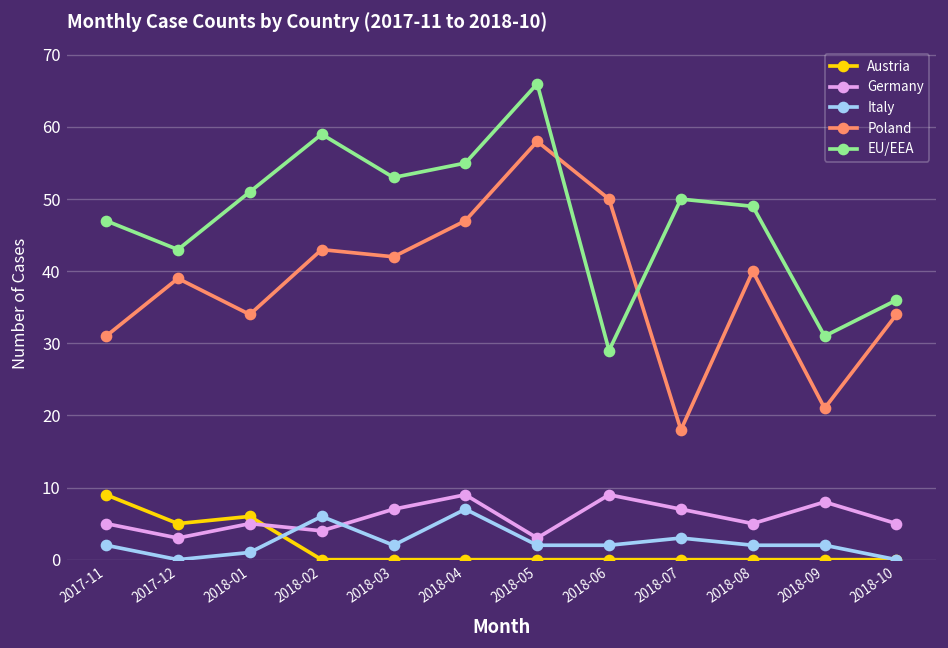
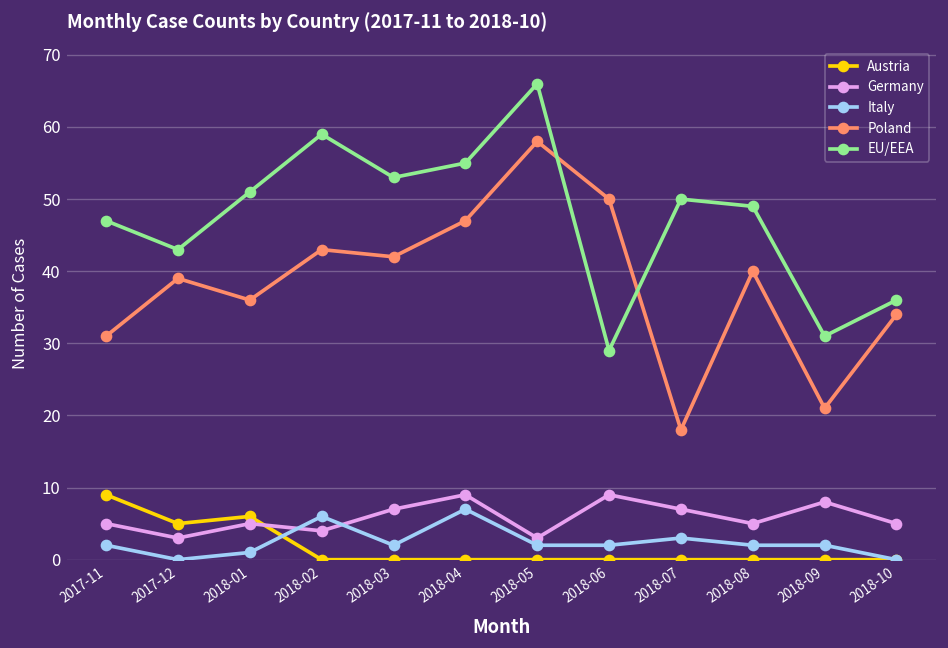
  {
    "Austria": {
      "2017-11": 9,
      "2017-12": 5,
      "2018-01": 6,
      "2018-02": 0,
      "2018-03": 0,
      "2018-04": 0,
      "2018-05": 0,
      "2018-06": 0,
      "2018-07": 0,
      "2018-08": 0,
      "2018-09": 0
    },
    "Germany": {
      "2017-11": 5,
      "2017-12": 3,
      "2018-01": 5,
      "2018-02": 4,
      "2018-03": 7,
      "2018-04": 9,
      "2018-05": 3,
      "2018-06": 9,
      "2018-07": 7,
      "2018-08": 5,
      "2018-09": 8,
      "2018-10": 5
    },
    "Italy": {
      "2017-11": 2,
      "2017-12": 0,
      "2018-01": 1,
      "2018-02": 6,
      "2018-03": 2,
      "2018-04": 7,
      "2018-05": 2,
      "2018-06": 2,
      "2018-07": 3,
      "2018-08": 2,
      "2018-09": 2
    },
    "Poland": {
      "2017-11": 31,
      "2017-12": 39,
-     "2018-01": 34,
+     "2018-01": 36,
      "2018-02": 43,
      "2018-03": 42,
      "2018-04": 47,
      "2018-05": 58,
      "2018-06": 50,
      "2018-07": 18,
      "2018-08": 40,
      "2018-09": 21,
      "2018-10": 34
    },
    "EU/EEA": {
      "2017-11": 47,
      "2017-12": 43,
      "2018-01": 51,
      "2018-02": 59,
      "2018-03": 53,
      "2018-04": 55,
      "2018-05": 66,
      "2018-06": 29,
      "2018-07": 50,
      "2018-08": 49,
      "2018-09": 31,
      "2018-10": 36
    }
  }
